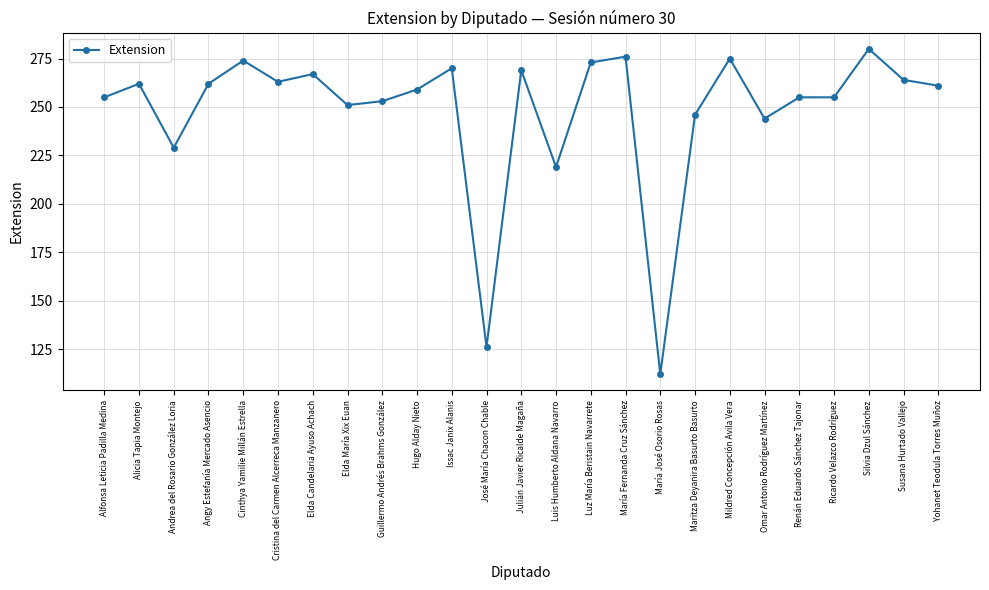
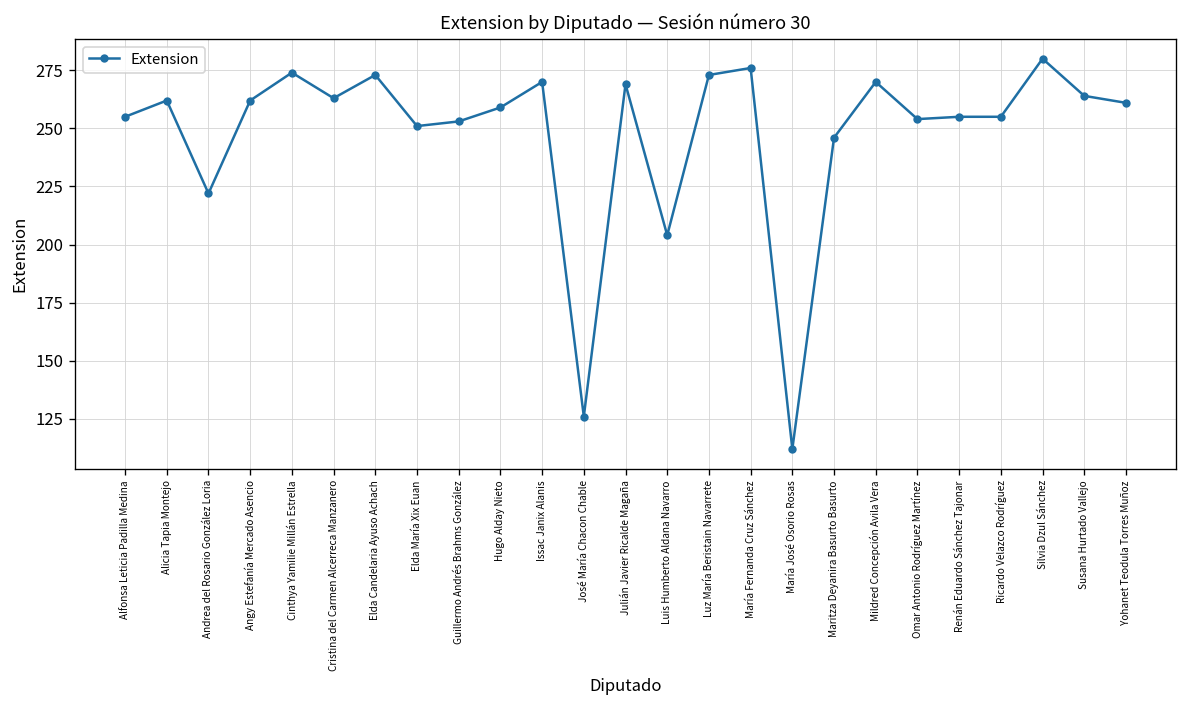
  {
    "Alfonsa Leticia Padilla Medina": 255,
    "Alicia Tapia Montejo": 262,
-   "Andrea del Rosario González Loria": 229,
+   "Andrea del Rosario González Loria": 222,
    "Angy Estefanía Mercado Asencio": 262,
    "Cinthya Yamilie Millán Estrella": 274,
    "Cristina del Carmen Alcerreca Manzanero": 263,
-   "Elda Candelaria Ayuso Achach": 267,
+   "Elda Candelaria Ayuso Achach": 273,
    "Elda María Xix Euan": 251,
    "Guillermo Andrés Brahms González": 253,
    "Hugo Alday Nieto": 259,
    "Issac Janix Alanis": 270,
    "José María Chacon Chable": 126,
    "Julián Javier Ricalde Magaña": 269,
-   "Luis Humberto Aldana Navarro": 219,
+   "Luis Humberto Aldana Navarro": 204,
    "Luz María Beristain Navarrete": 273,
    "María Fernanda Cruz Sánchez": 276,
    "María José Osorio Rosas": 112,
    "Maritza Deyanira Basurto Basurto": 246,
-   "Mildred Concepción Avila Vera": 275,
-   "Omar Antonio Rodríguez Martínez": 244,
+   "Mildred Concepción Avila Vera": 270,
+   "Omar Antonio Rodríguez Martínez": 254,
    "Renán Eduardo Sánchez Tajonar": 255,
    "Ricardo Velazco Rodríguez": 255,
    "Silvia Dzul Sánchez": 280,
    "Susana Hurtado Vallejo": 264,
    "Yohanet Teodula Torres Muñoz": 261
  }
